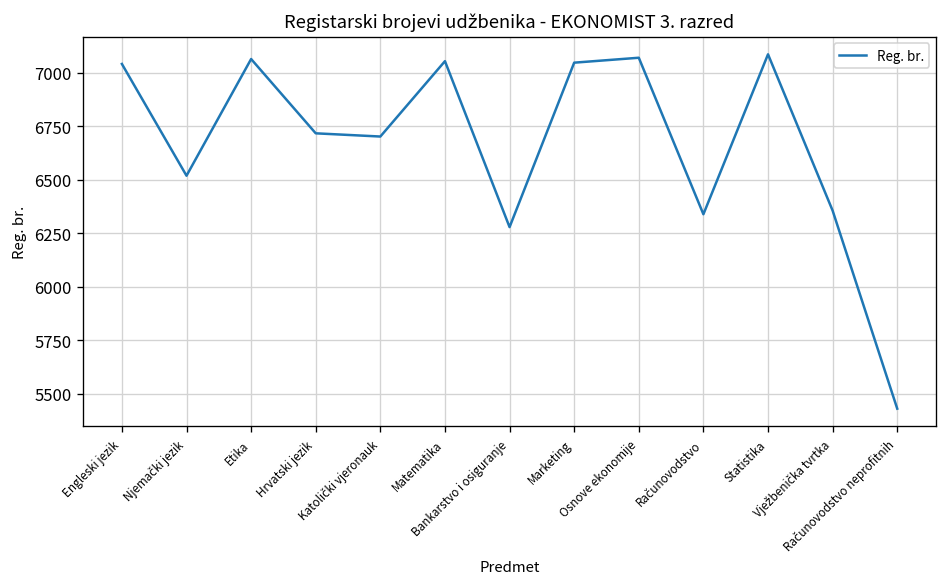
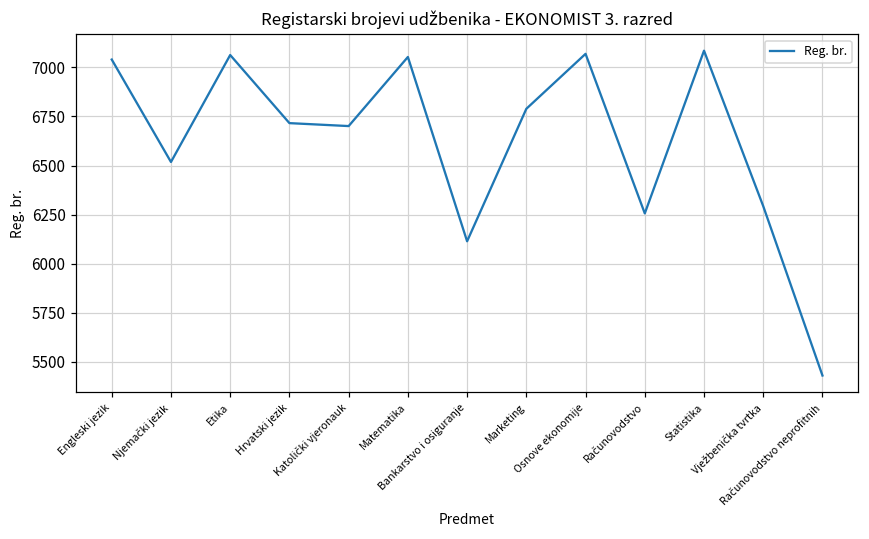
  {
    "Engleski jezik": 7040,
    "Njemački jezik": 6520,
    "Etika": 7060,
    "Hrvatski jezik": 6720,
    "Katolički vjeronauk": 6700,
    "Matematika": 7050,
-   "Bankarstvo i osiguranje": 6280,
-   "Marketing": 7050,
+   "Bankarstvo i osiguranje": 6110,
+   "Marketing": 6790,
    "Osnove ekonomije": 7070,
-   "Računovodstvo": 6340,
+   "Računovodstvo": 6260,
    "Statistika": 7090,
-   "Vježbenička tvrtka": 6360,
+   "Vježbenička tvrtka": 6290,
    "Računovodstvo neprofitnih": 5430
  }
